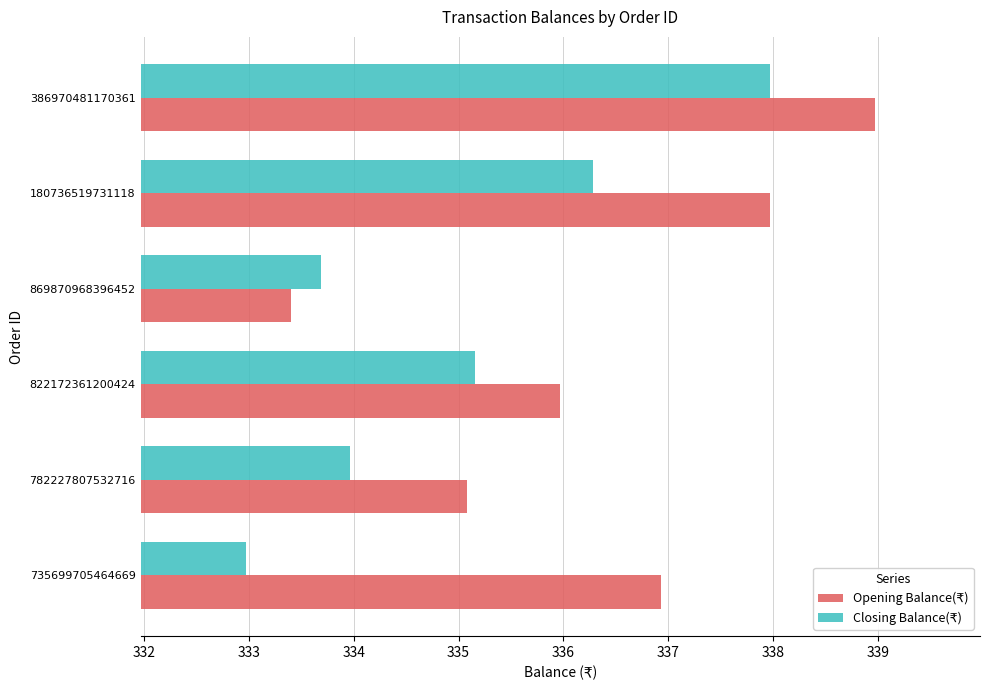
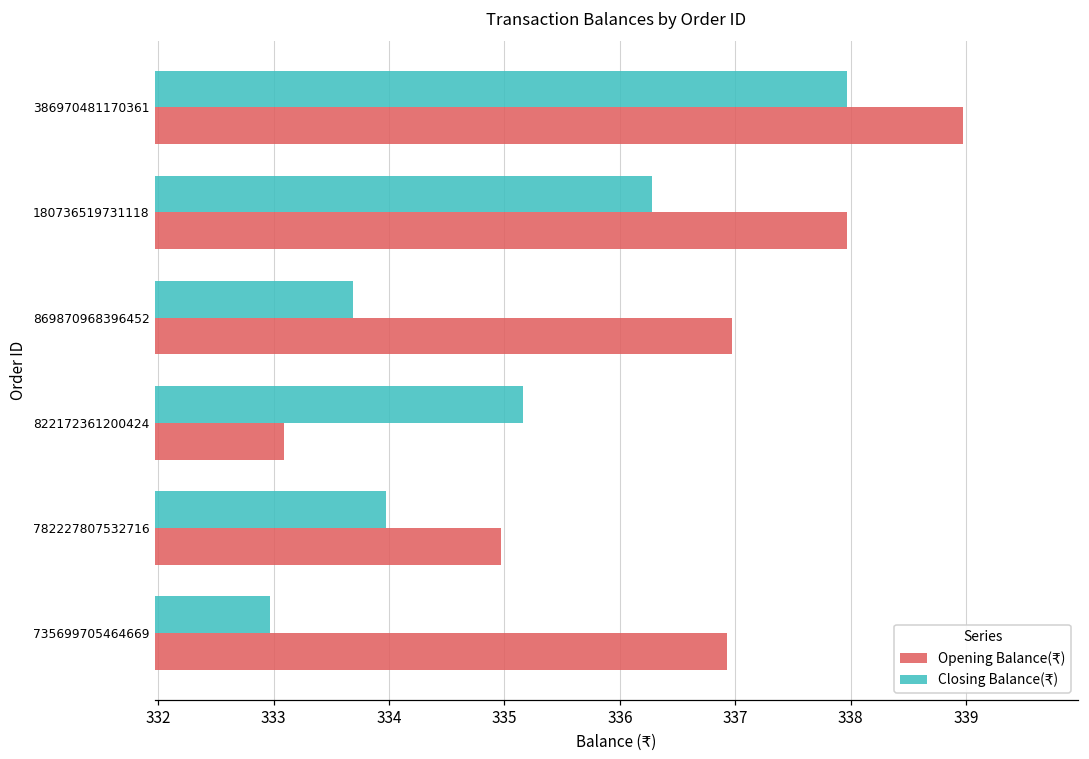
  {
    "Opening Balance(₹)": {
      "386970481170361": 338.97,
      "180736519731118": 337.97,
-     "869870968396452": 333.40,
-     "822172361200424": 335.97,
-     "782227807532716": 335.08,
+     "869870968396452": 336.97,
+     "822172361200424": 333.09,
+     "782227807532716": 334.97,
      "735699705464669": 336.93
    },
    "Closing Balance(₹)": {
      "386970481170361": 337.97,
      "180736519731118": 336.28,
      "869870968396452": 333.69,
      "822172361200424": 335.16,
      "782227807532716": 333.97,
      "735699705464669": 332.97
    }
  }
